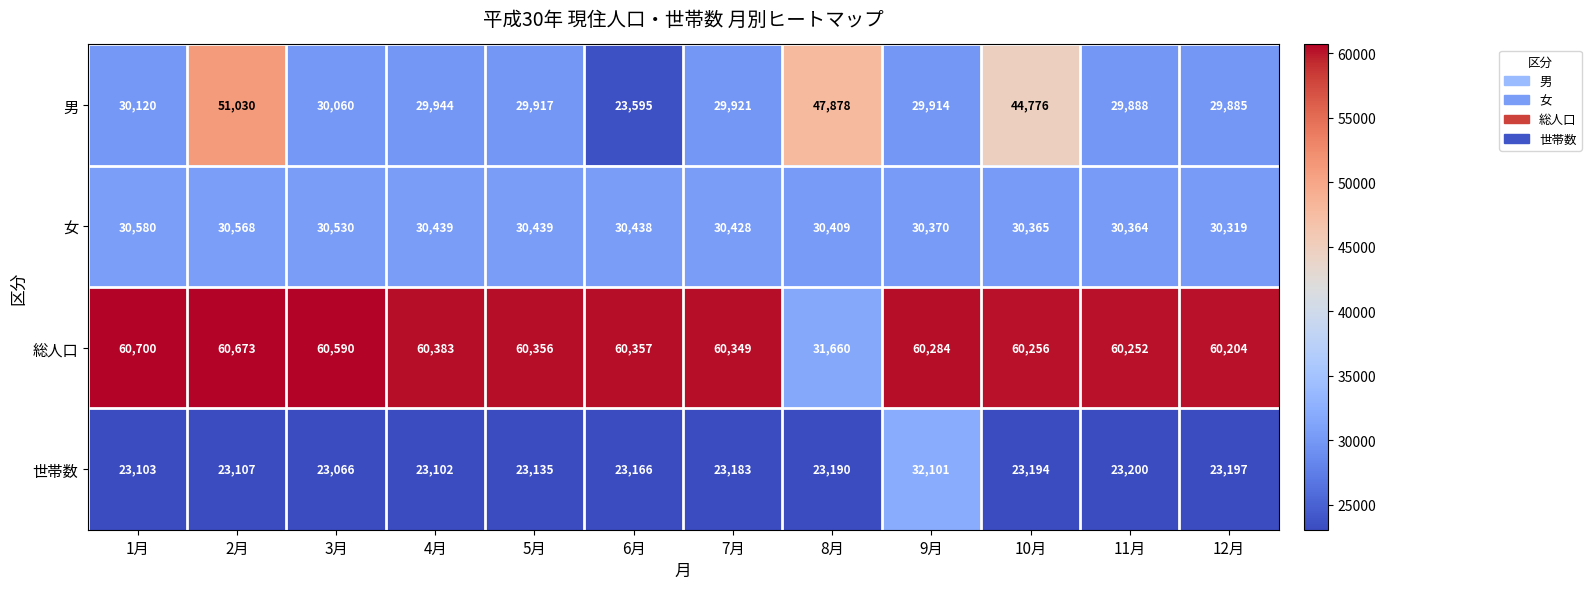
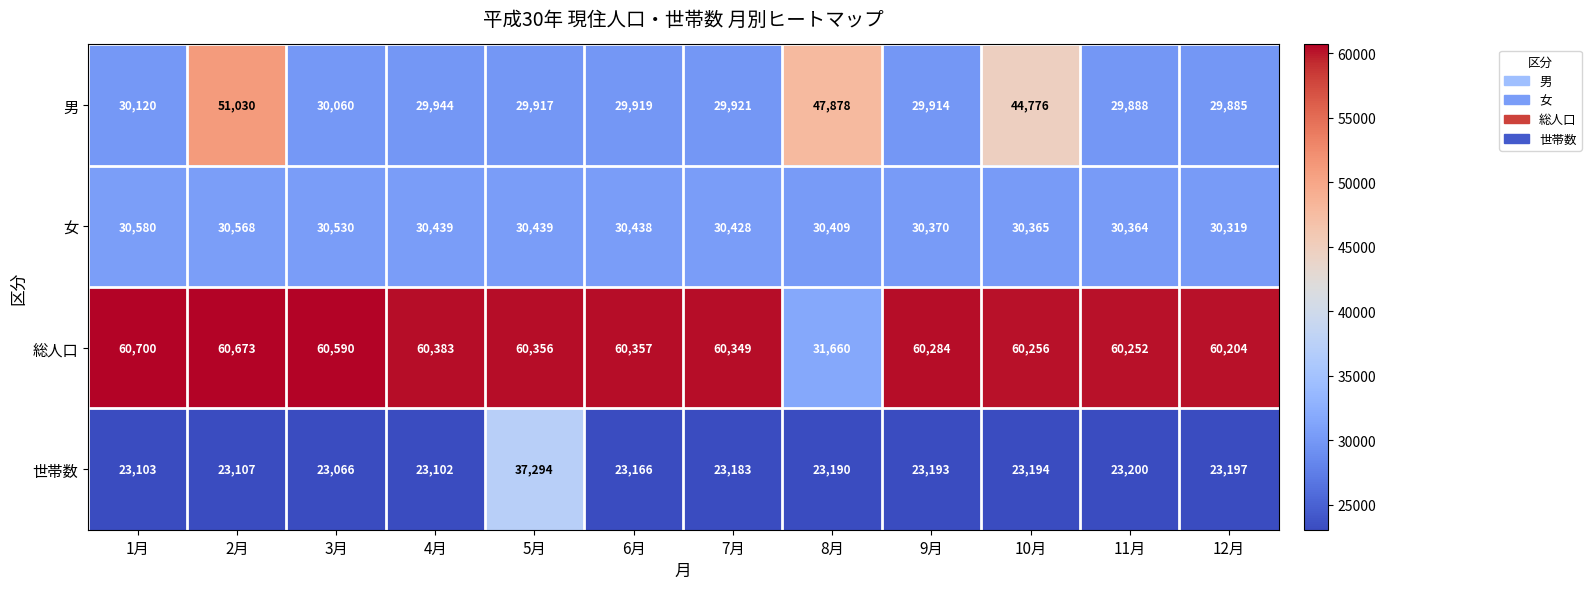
  {
    "男": {
      "1月": "30,120",
      "2月": "51,030",
      "3月": "30,060",
      "4月": "29,944",
      "5月": "29,917",
-     "6月": "23,595",
+     "6月": "29,919",
      "7月": "29,921",
      "8月": "47,878",
      "9月": "29,914",
      "10月": "44,776",
      "11月": "29,888",
      "12月": "29,885"
    },
    "女": {
      "1月": "30,580",
      "2月": "30,568",
      "3月": "30,530",
      "4月": "30,439",
      "5月": "30,439",
      "6月": "30,438",
      "7月": "30,428",
      "8月": "30,409",
      "9月": "30,370",
      "10月": "30,365",
      "11月": "30,364",
      "12月": "30,319"
    },
    "総人口": {
      "1月": "60,700",
      "2月": "60,673",
      "3月": "60,590",
      "4月": "60,383",
      "5月": "60,356",
      "6月": "60,357",
      "7月": "60,349",
      "8月": "31,660",
      "9月": "60,284",
      "10月": "60,256",
      "11月": "60,252",
      "12月": "60,204"
    },
    "世帯数": {
      "1月": "23,103",
      "2月": "23,107",
      "3月": "23,066",
      "4月": "23,102",
-     "5月": "23,135",
+     "5月": "37,294",
      "6月": "23,166",
      "7月": "23,183",
      "8月": "23,190",
-     "9月": "32,101",
+     "9月": "23,193",
      "10月": "23,194",
      "11月": "23,200",
      "12月": "23,197"
    }
  }
